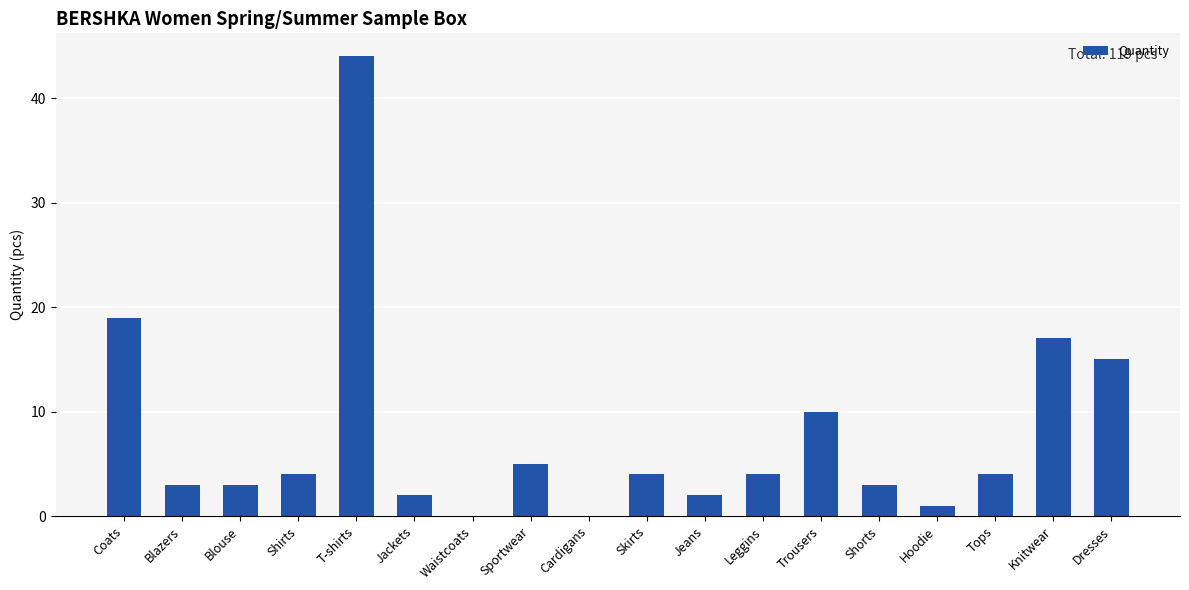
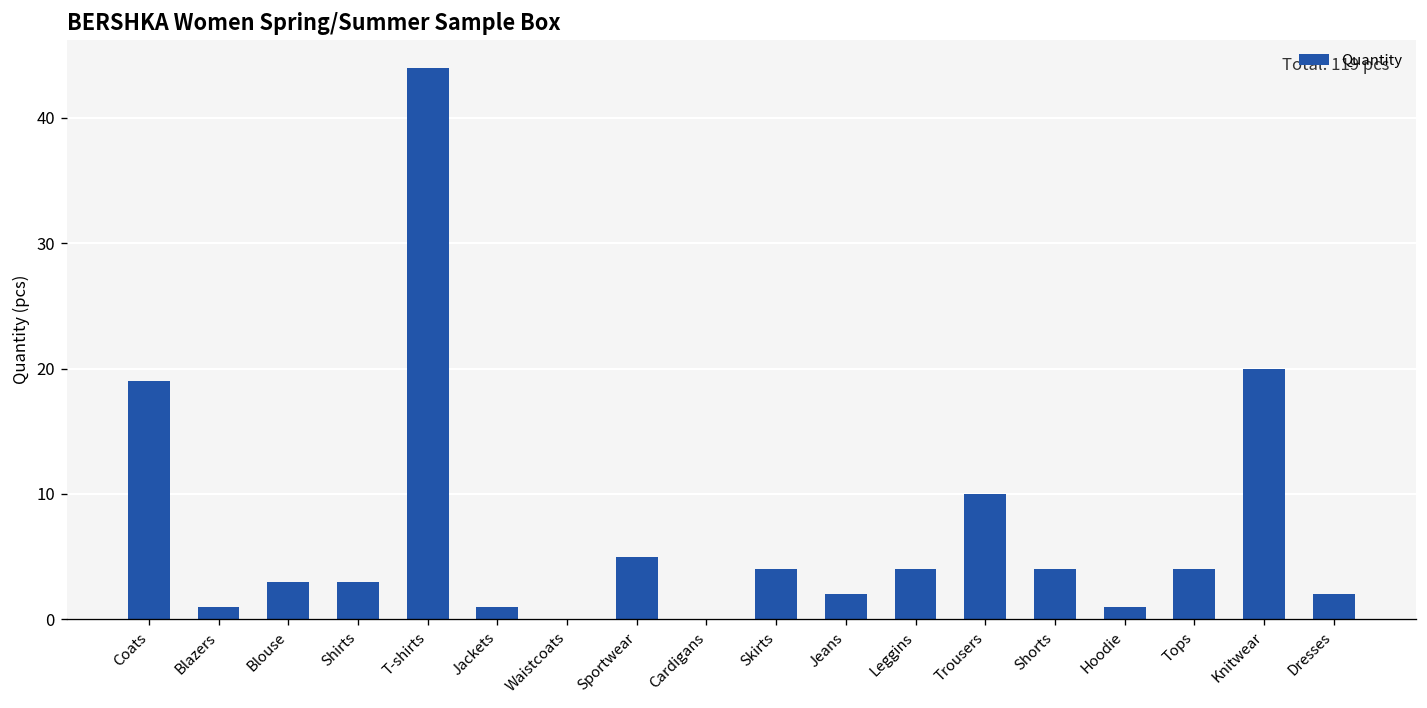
  {
    "Coats": 19,
-   "Blazers": 3,
+   "Blazers": 1,
    "Blouse": 3,
-   "Shirts": 4,
+   "Shirts": 3,
    "T-shirts": 44,
-   "Jackets": 2,
+   "Jackets": 1,
    "Waistcoats": 0,
    "Sportwear": 5,
    "Cardigans": 0,
    "Skirts": 4,
    "Jeans": 2,
    "Leggins": 4,
    "Trousers": 10,
-   "Shorts": 3,
+   "Shorts": 4,
    "Hoodie": 1,
    "Tops": 4,
-   "Knitwear": 17,
-   "Dresses": 15
+   "Knitwear": 20,
+   "Dresses": 2
  }
